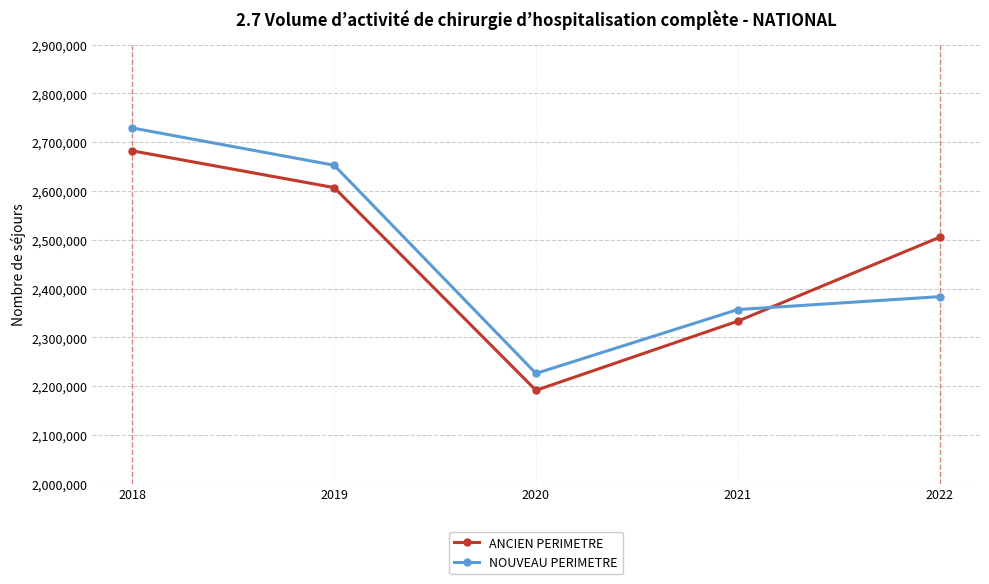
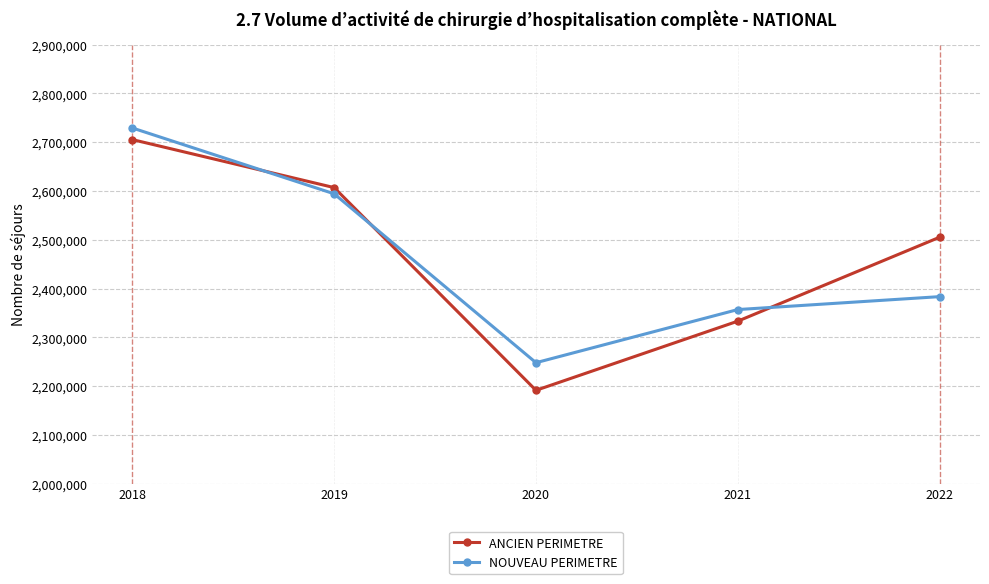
  {
    "ANCIEN PERIMETRE": {
-     "2018": "2,680,000",
+     "2018": "2,710,000",
      "2019": "2,610,000",
      "2020": "2,190,000",
      "2021": "2,330,000",
      "2022": "2,510,000"
    },
    "NOUVEAU PERIMETRE": {
      "2018": "2,730,000",
-     "2019": "2,650,000",
-     "2020": "2,230,000",
+     "2019": "2,590,000",
+     "2020": "2,250,000",
      "2021": "2,360,000",
      "2022": "2,380,000"
    }
  }
